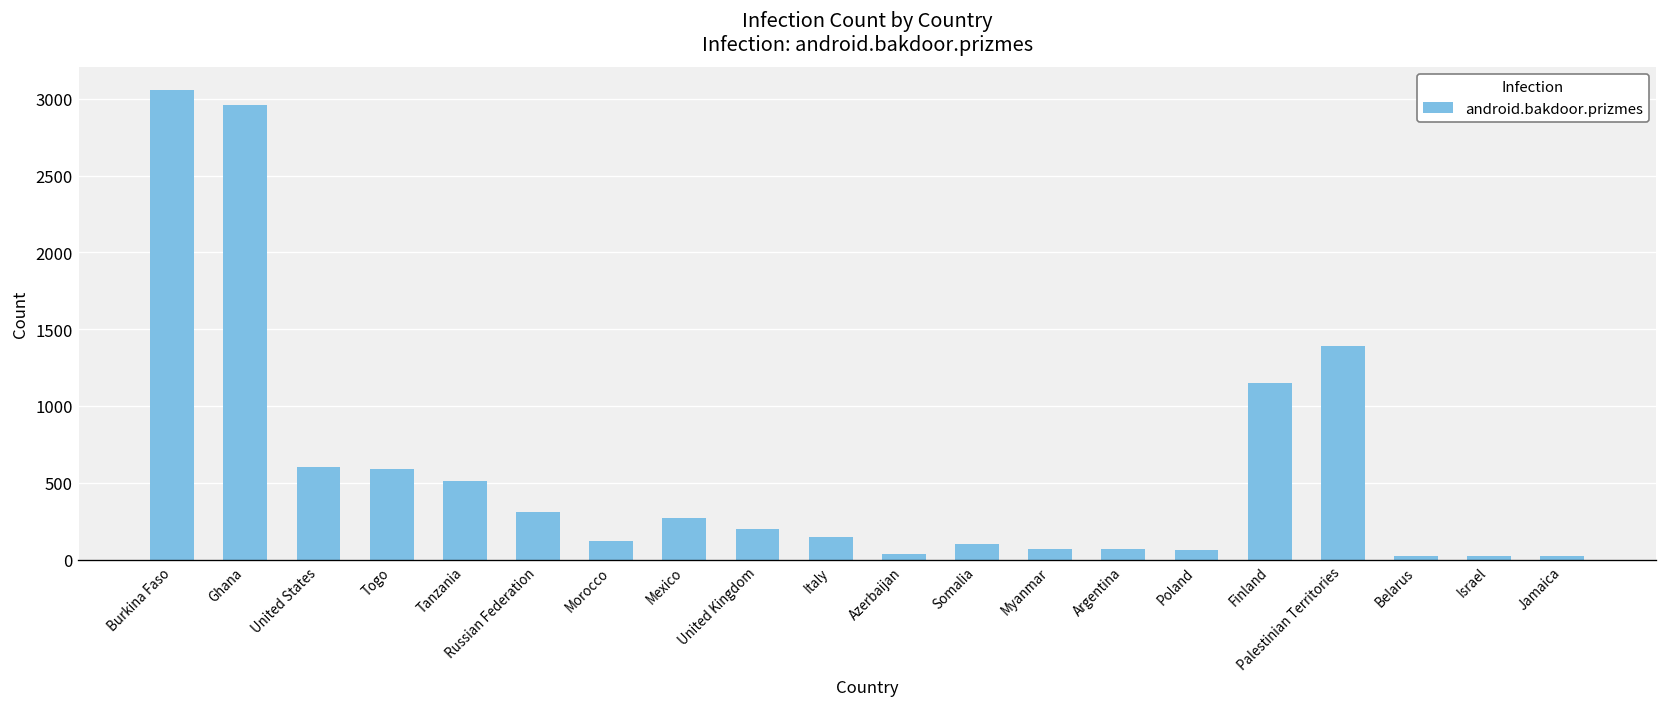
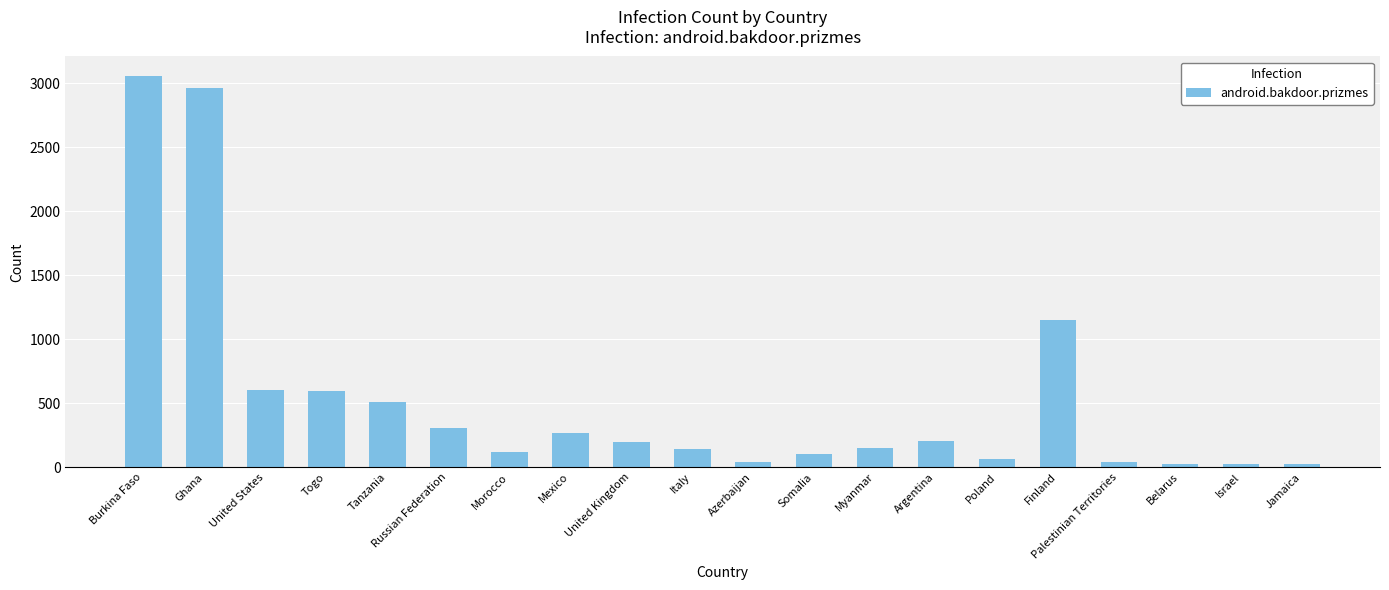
  {
    "Burkina Faso": 3060,
    "Ghana": 2960,
    "United States": 600,
    "Togo": 590,
    "Tanzania": 510,
    "Russian Federation": 310,
    "Morocco": 120,
    "Mexico": 270,
    "United Kingdom": 200,
    "Italy": 150,
    "Azerbaijan": 40,
    "Somalia": 100,
-   "Myanmar": 70,
-   "Argentina": 70,
+   "Myanmar": 150,
+   "Argentina": 210,
    "Poland": 60,
    "Finland": 1150,
-   "Palestinian Territories": 1390,
+   "Palestinian Territories": 40,
    "Belarus": 30,
    "Israel": 20,
    "Jamaica": 20
  }
